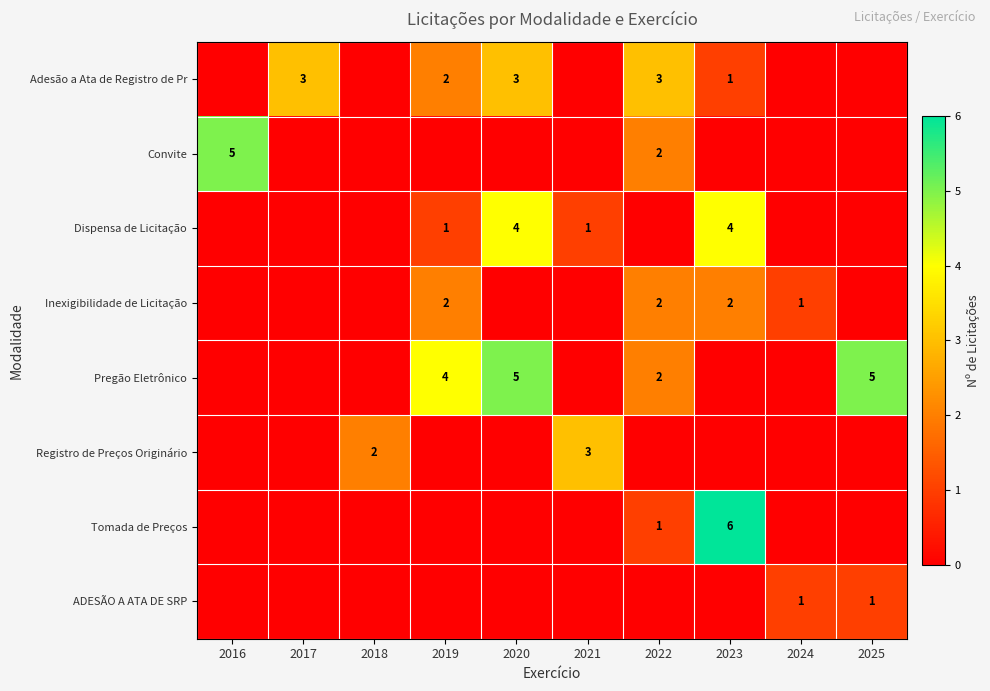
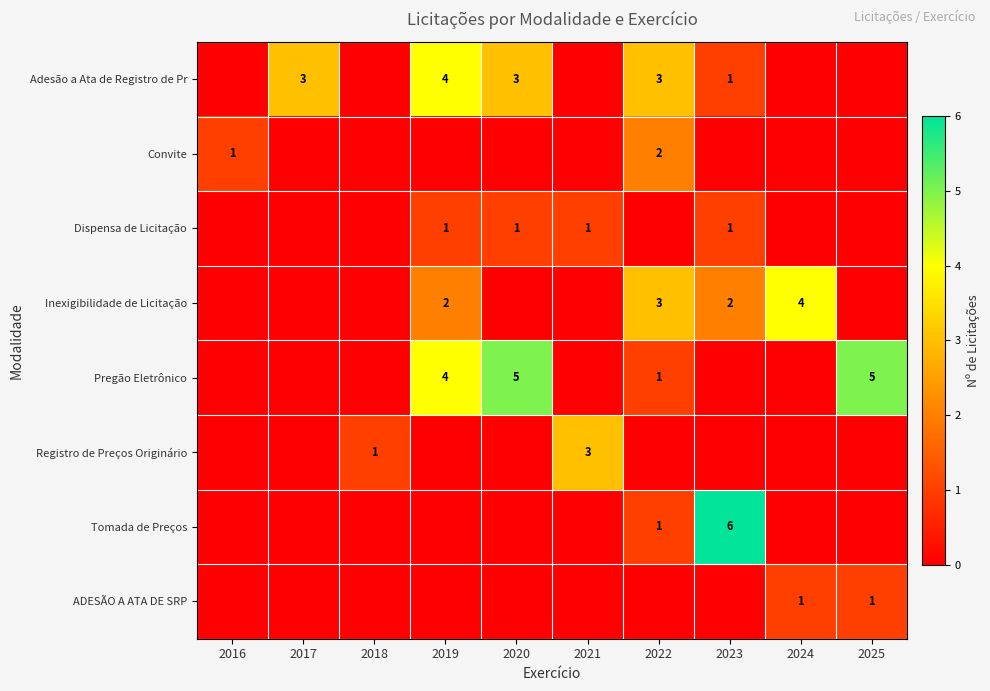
  {
    "Adesão a Ata de Registro de Pr": {
      "2017": 3,
-     "2019": 2,
+     "2019": 4,
      "2020": 3,
      "2022": 3,
      "2023": 1
    },
    "Convite": {
-     "2016": 5,
+     "2016": 1,
      "2022": 2
    },
    "Dispensa de Licitação": {
      "2019": 1,
-     "2020": 4,
+     "2020": 1,
      "2021": 1,
-     "2023": 4
+     "2023": 1
    },
    "Inexigibilidade de Licitação": {
      "2019": 2,
-     "2022": 2,
+     "2022": 3,
      "2023": 2,
-     "2024": 1
+     "2024": 4
    },
    "Pregão Eletrônico": {
      "2019": 4,
      "2020": 5,
-     "2022": 2,
+     "2022": 1,
      "2025": 5
    },
    "Registro de Preços Originário": {
-     "2018": 2,
+     "2018": 1,
      "2021": 3
    },
    "Tomada de Preços": {
      "2022": 1,
      "2023": 6
    },
    "ADESÃO A ATA DE SRP": {
      "2024": 1,
      "2025": 1
    }
  }
